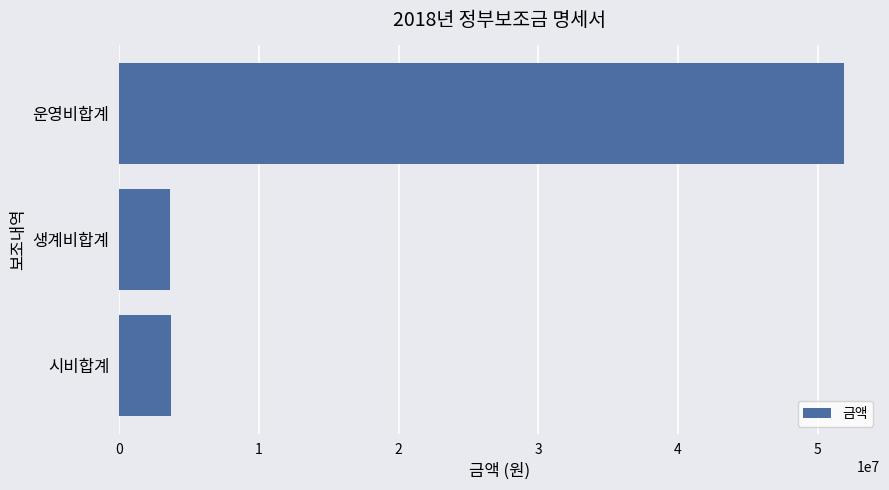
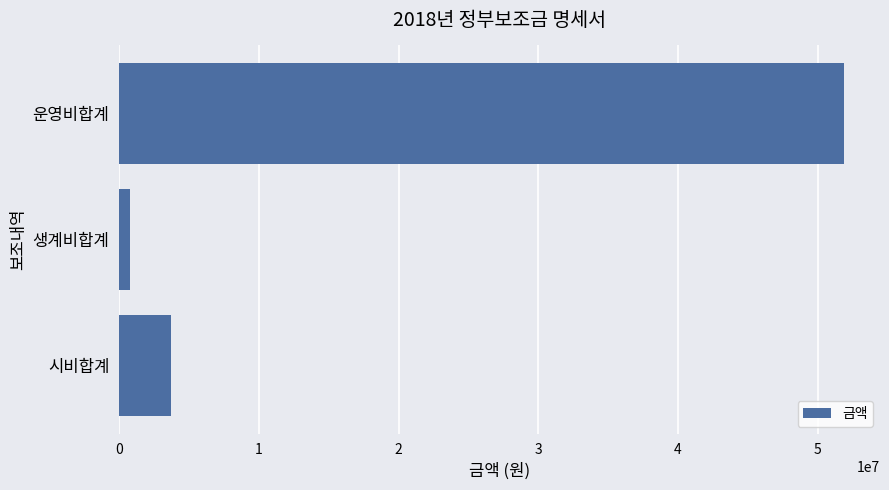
  {
    "운영비합계": 51900000,
-   "생계비합계": 3700000,
+   "생계비합계": 800000,
    "시비합계": 3700000
  }
